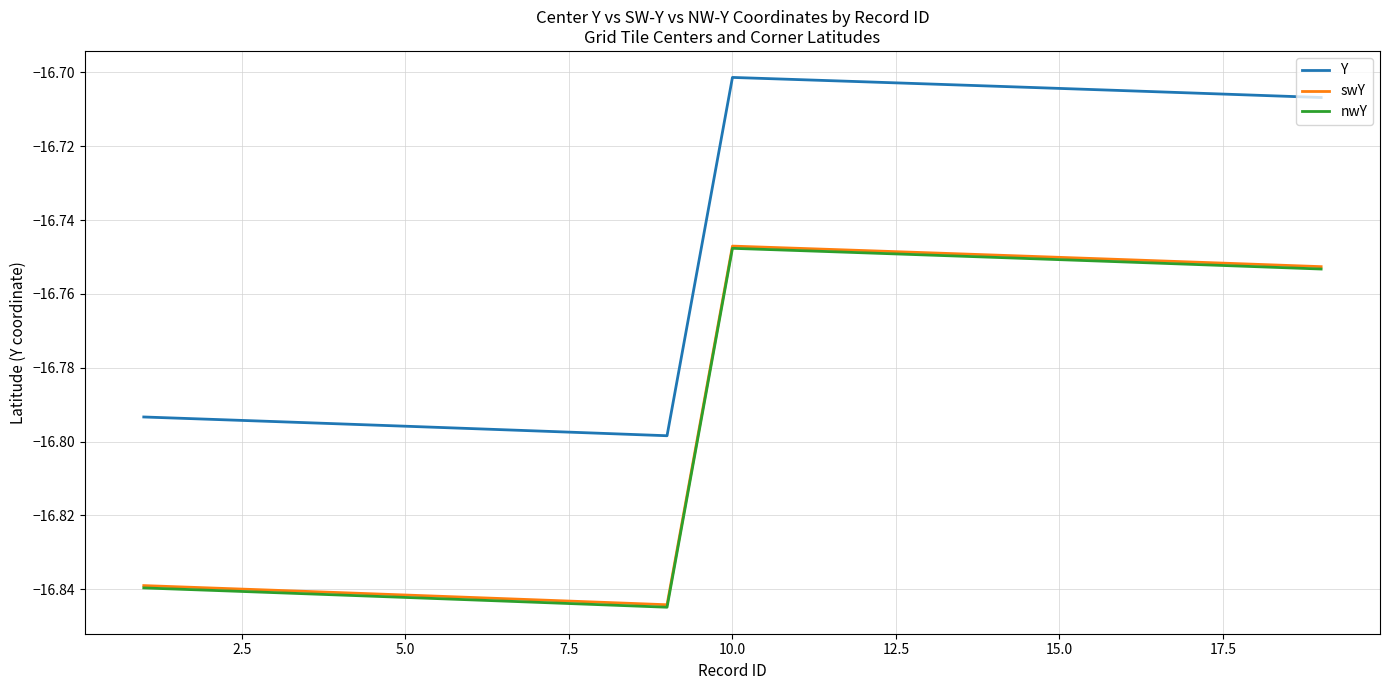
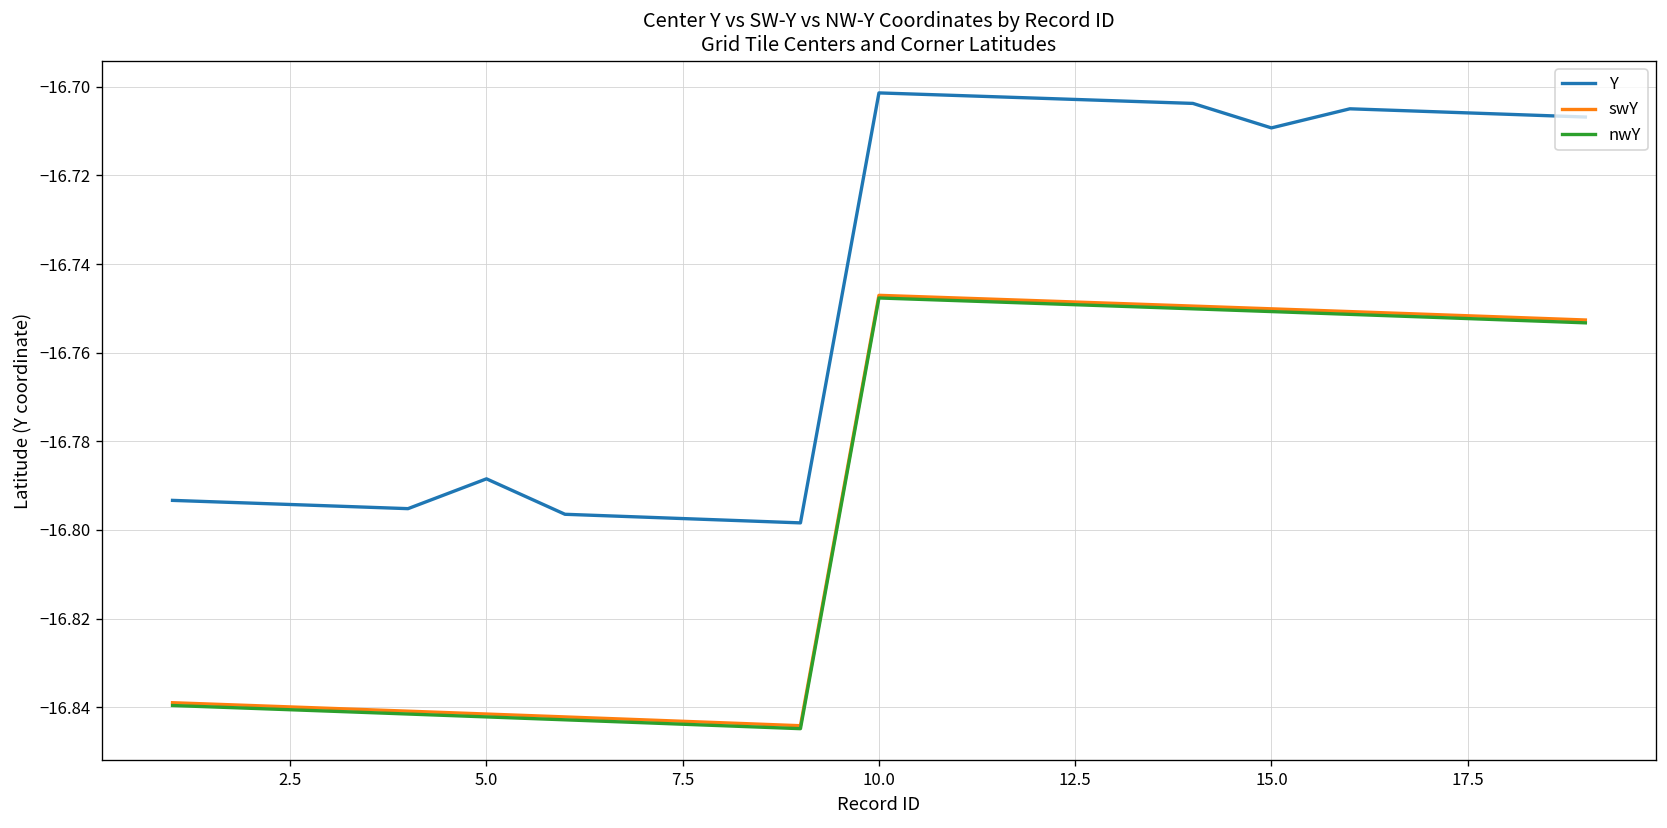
  {
    "Y": {
-     "5.0": -16.796,
+     "5.0": -16.788,
      "10.0": -16.701,
-     "15.0": -16.704
+     "15.0": -16.709
    }
  }
